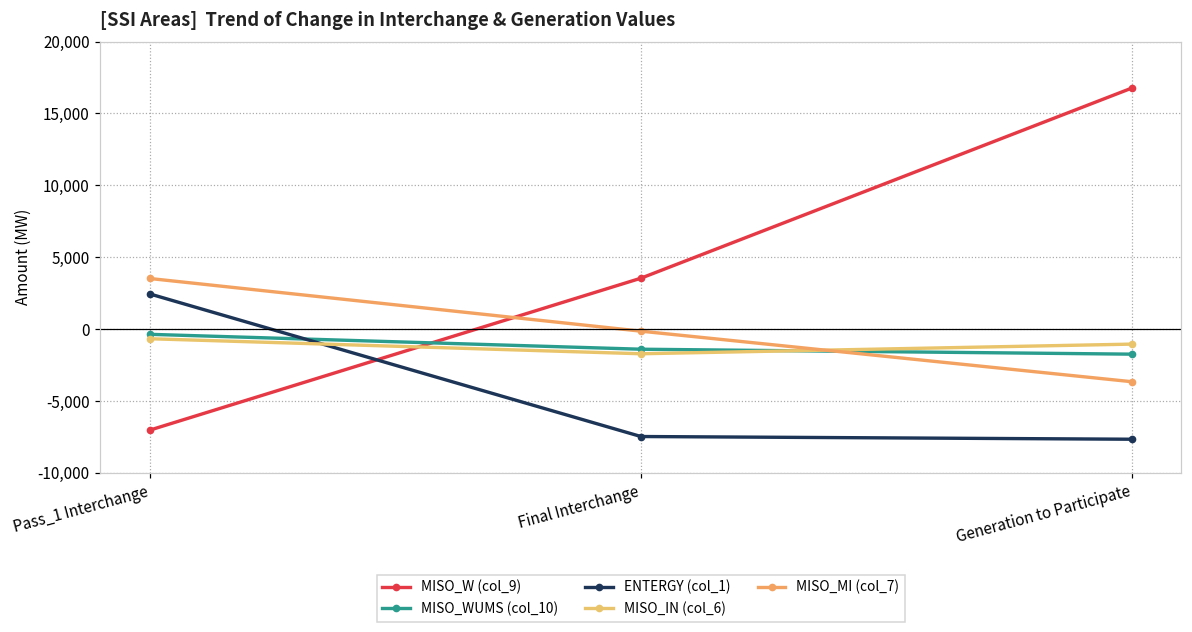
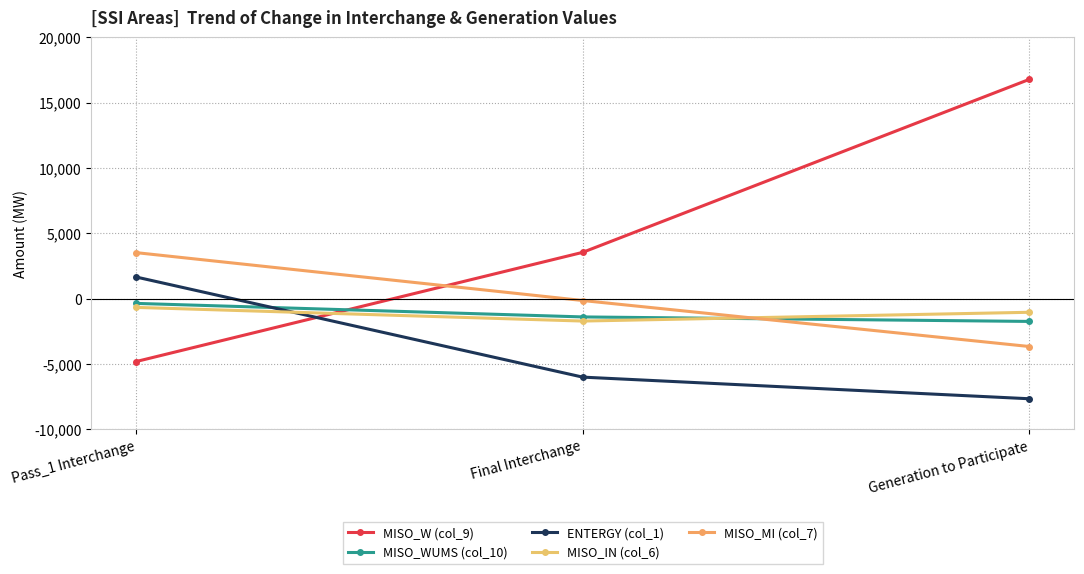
  {
    "MISO_W (col_9)": {
-     "Pass_1 Interchange": "-7,000",
+     "Pass_1 Interchange": "-4,800",
      "Final Interchange": "3,500",
      "Generation to Participate": "16,800"
    },
    "MISO_WUMS (col_10)": {
      "Pass_1 Interchange": "-400",
      "Final Interchange": "-1,400",
      "Generation to Participate": "-1,700"
    },
    "ENTERGY (col_1)": {
-     "Pass_1 Interchange": "2,400",
-     "Final Interchange": "-7,500",
+     "Pass_1 Interchange": "1,700",
+     "Final Interchange": "-6,000",
      "Generation to Participate": "-7,700"
    }
  }
